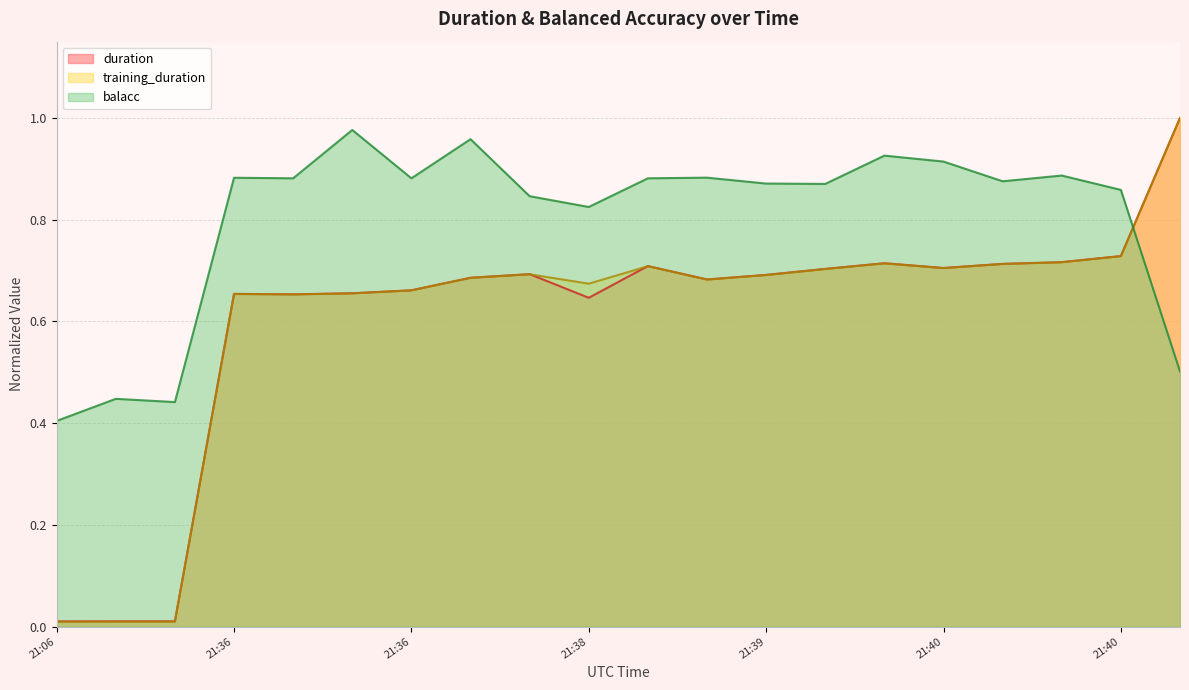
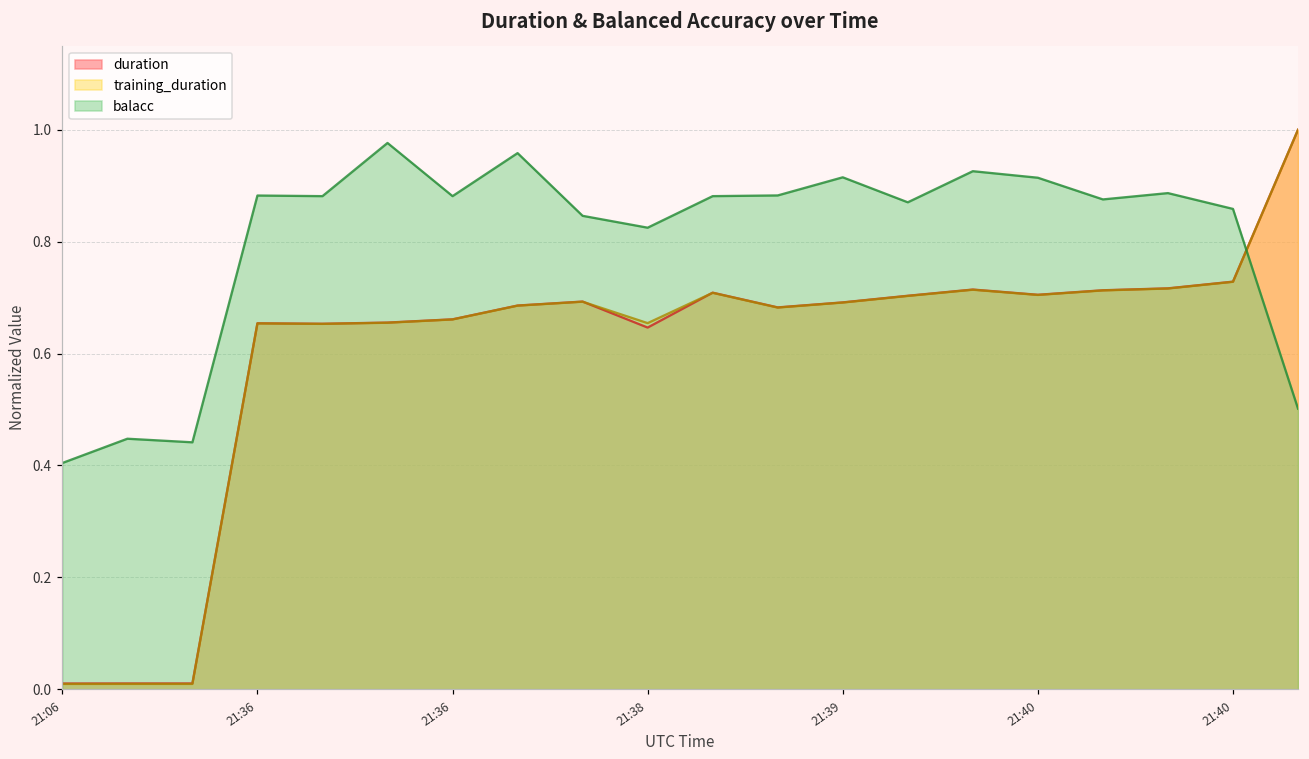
  {
    "duration": {
      "21:38": 0.65
    },
    "training_duration": {
-     "21:38": 0.67
+     "21:38": 0.65
    },
    "balacc": {
      "21:06": 0.40,
      "21:38": 0.82,
-     "21:39": 0.87
+     "21:39": 0.92
    }
  }
